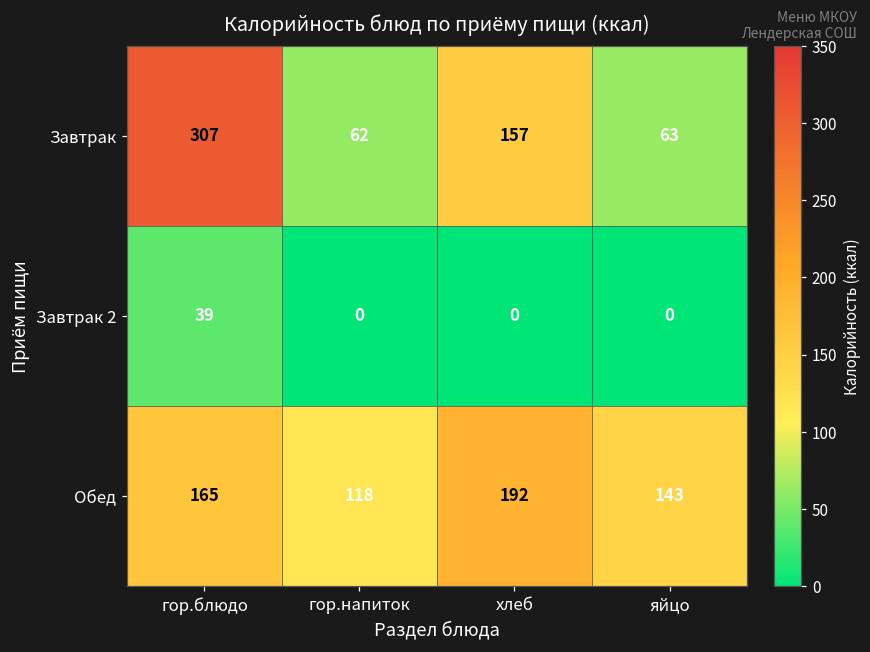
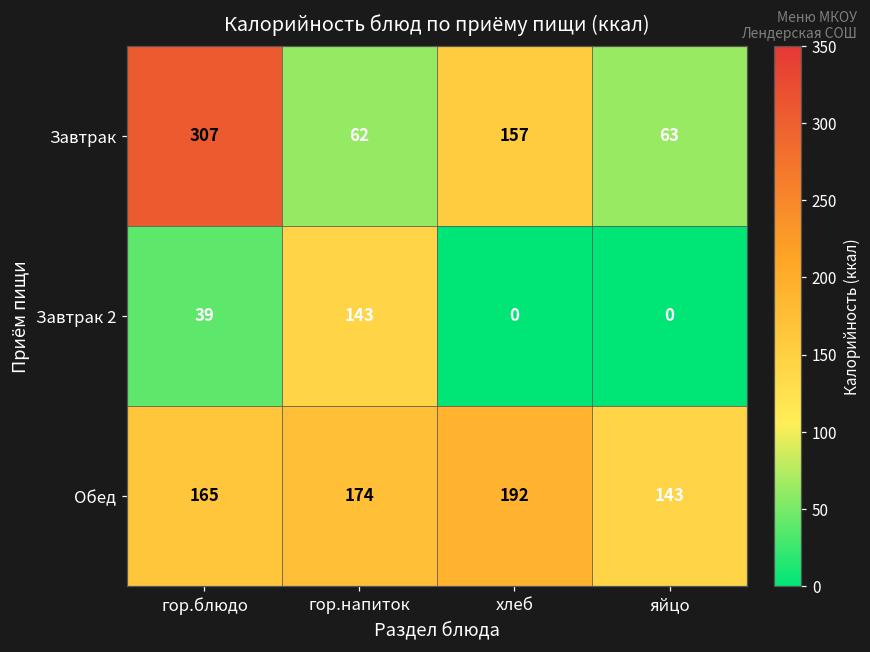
  {
    "Завтрак": {
      "гор.блюдо": 307,
      "гор.напиток": 62,
      "хлеб": 157,
      "яйцо": 63
    },
    "Завтрак 2": {
      "гор.блюдо": 39,
-     "гор.напиток": 0,
+     "гор.напиток": 143,
      "хлеб": 0,
      "яйцо": 0
    },
    "Обед": {
      "гор.блюдо": 165,
-     "гор.напиток": 118,
+     "гор.напиток": 174,
      "хлеб": 192,
      "яйцо": 143
    }
  }
